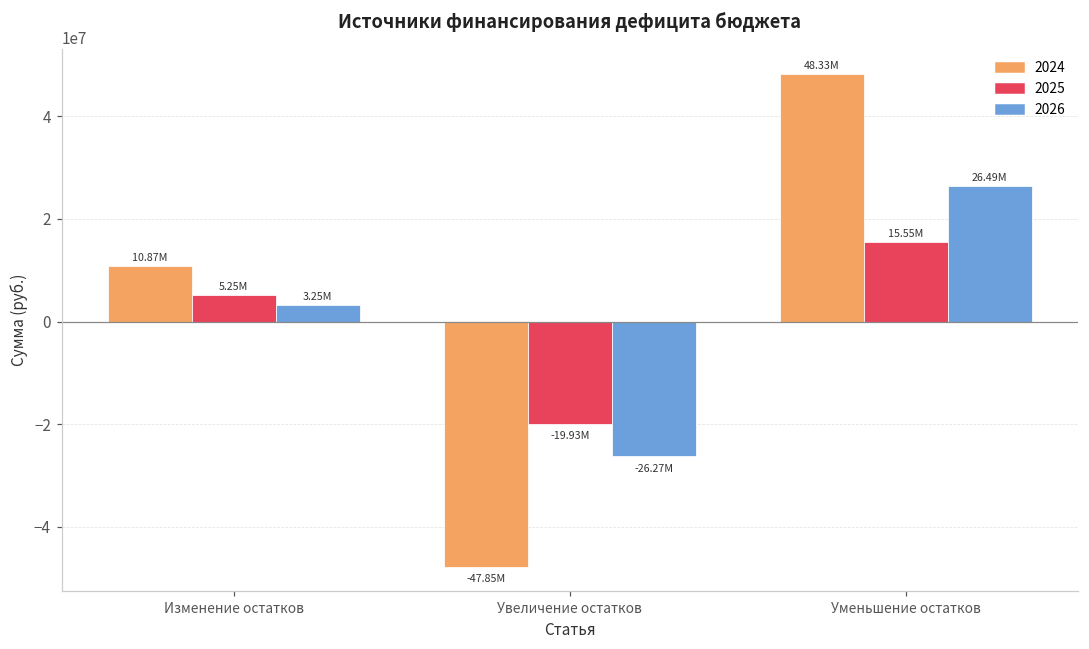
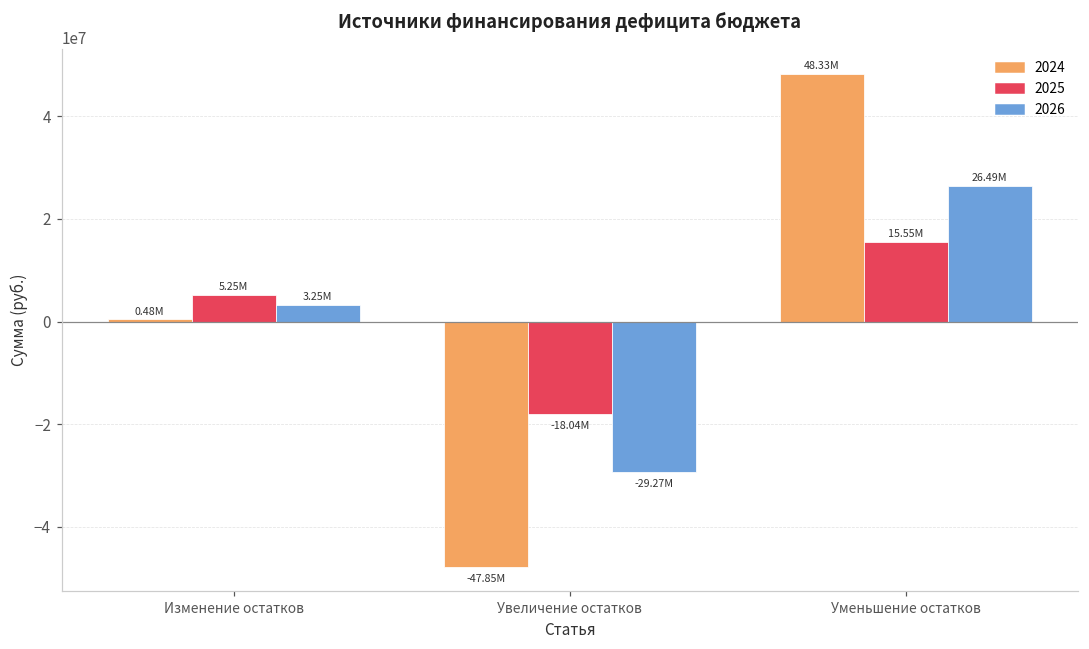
  {
    "2024": {
-     "Изменение остатков": "10.87M",
+     "Изменение остатков": "0.48M",
      "Увеличение остатков": "-47.85M",
      "Уменьшение остатков": "48.33M"
    },
    "2025": {
      "Изменение остатков": "5.25M",
-     "Увеличение остатков": "-19.93M",
+     "Увеличение остатков": "-18.04M",
      "Уменьшение остатков": "15.55M"
    },
    "2026": {
      "Изменение остатков": "3.25M",
-     "Увеличение остатков": "-26.27M",
+     "Увеличение остатков": "-29.27M",
      "Уменьшение остатков": "26.49M"
    }
  }
